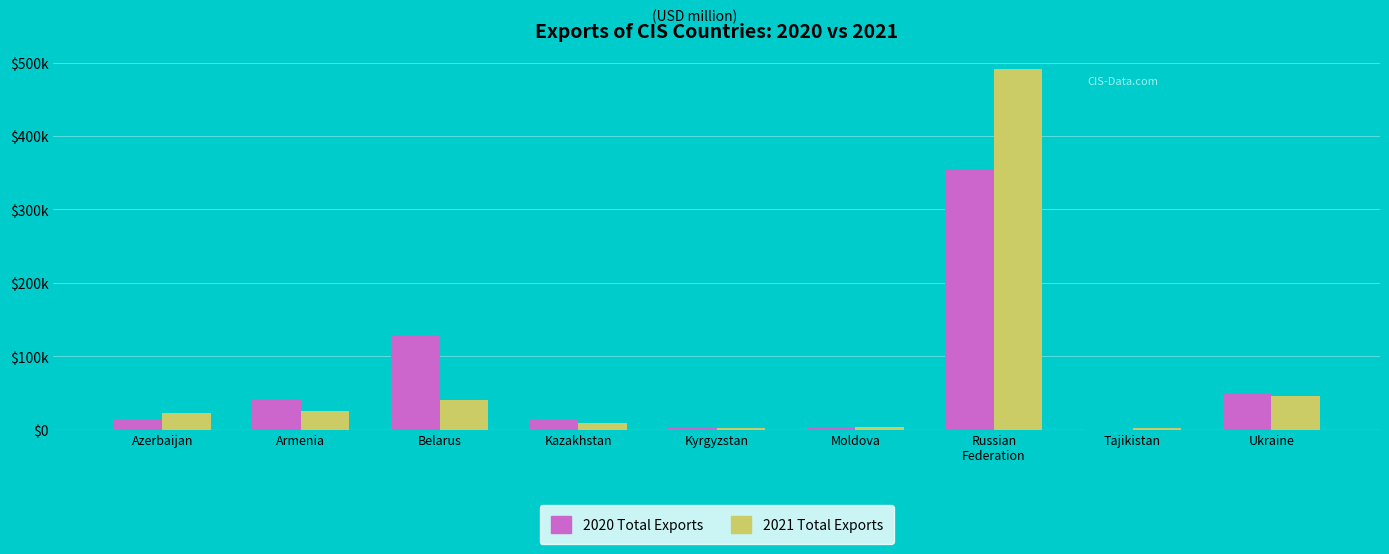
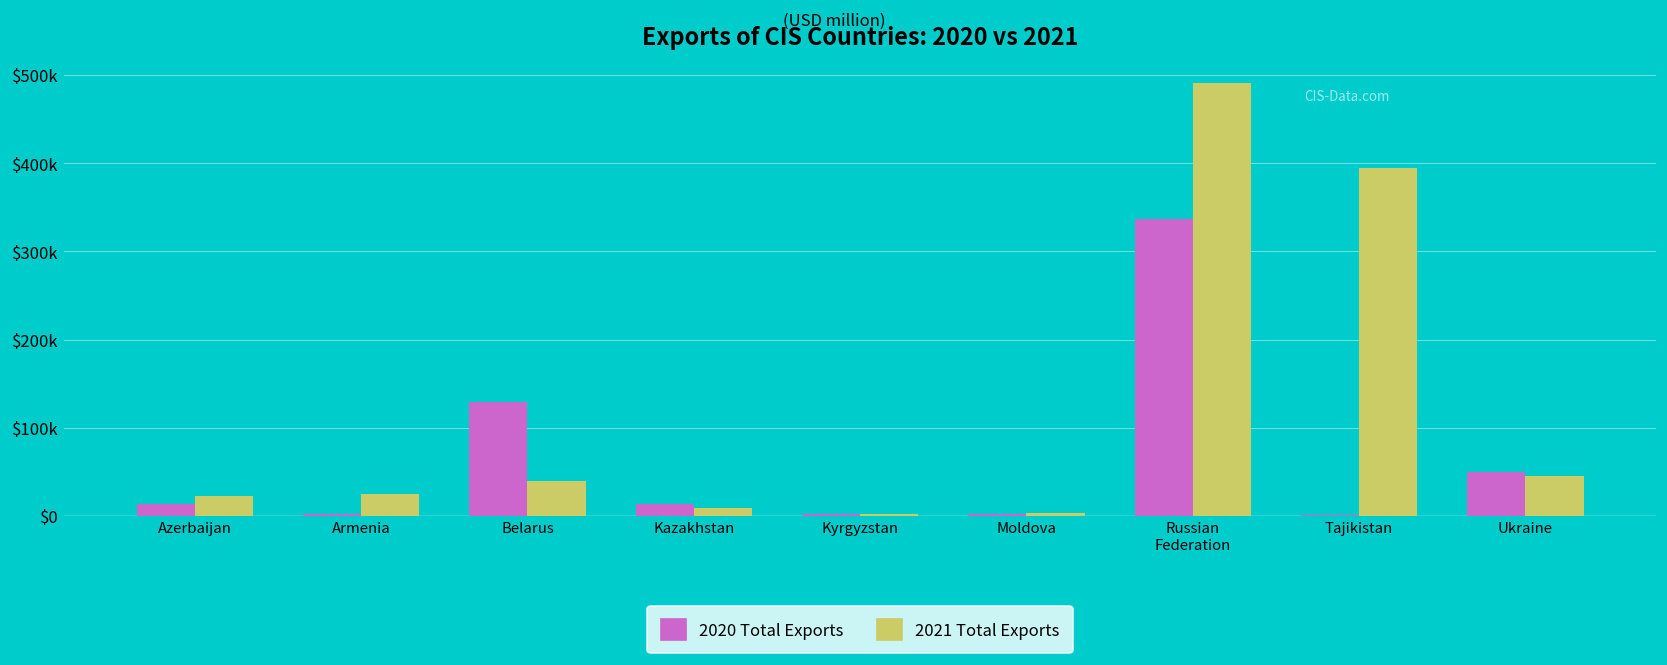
  {
    "2020 Total Exports": {
      "Azerbaijan": "$10000",
-     "Armenia": "$40000",
+     "Armenia": "$0",
      "Belarus": "$130000",
      "Kazakhstan": "$10000",
-     "Russian Federation": "$350000",
+     "Russian Federation": "$340000",
      "Ukraine": "$50000"
    },
    "2021 Total Exports": {
      "Azerbaijan": "$20000",
      "Armenia": "$30000",
      "Belarus": "$40000",
      "Kazakhstan": "$10000",
      "Russian Federation": "$490000",
-     "Tajikistan": "$0",
+     "Tajikistan": "$390000",
      "Ukraine": "$50000"
    }
  }
